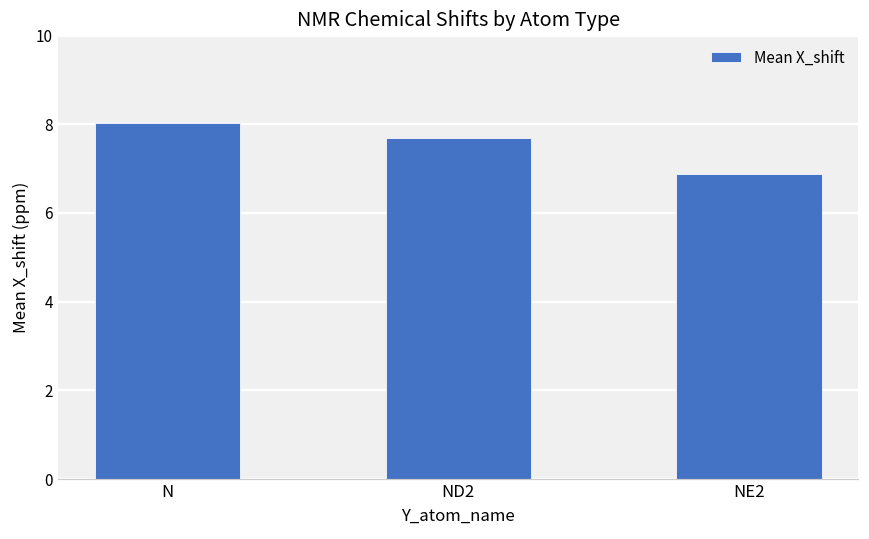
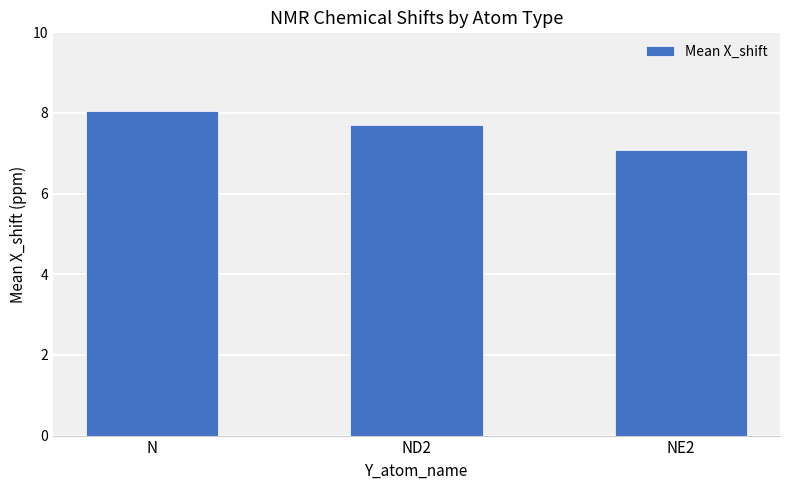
  {
    "N": 8.0,
    "ND2": 7.7,
-   "NE2": 6.9
+   "NE2": 7.1
  }
